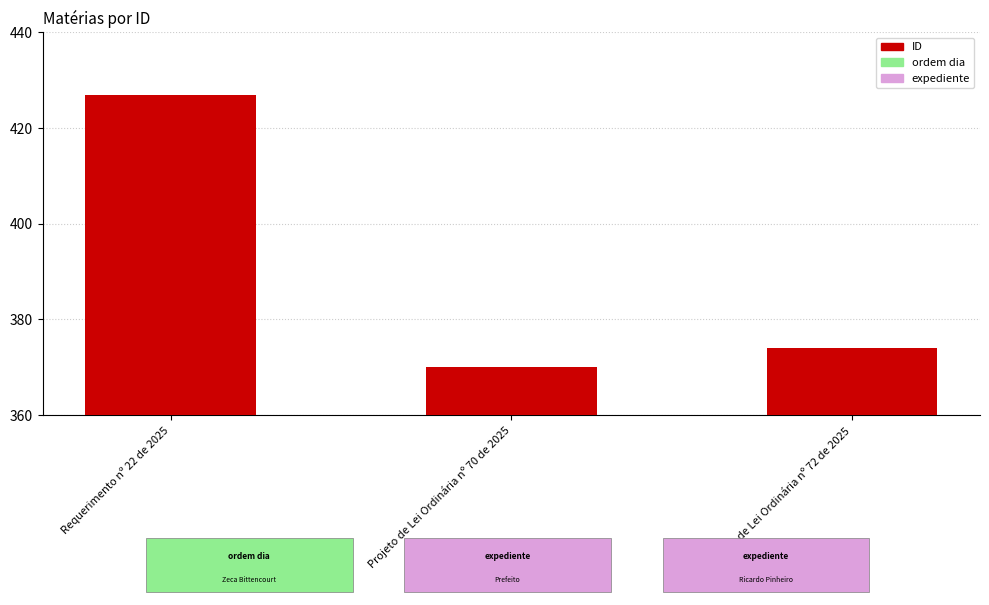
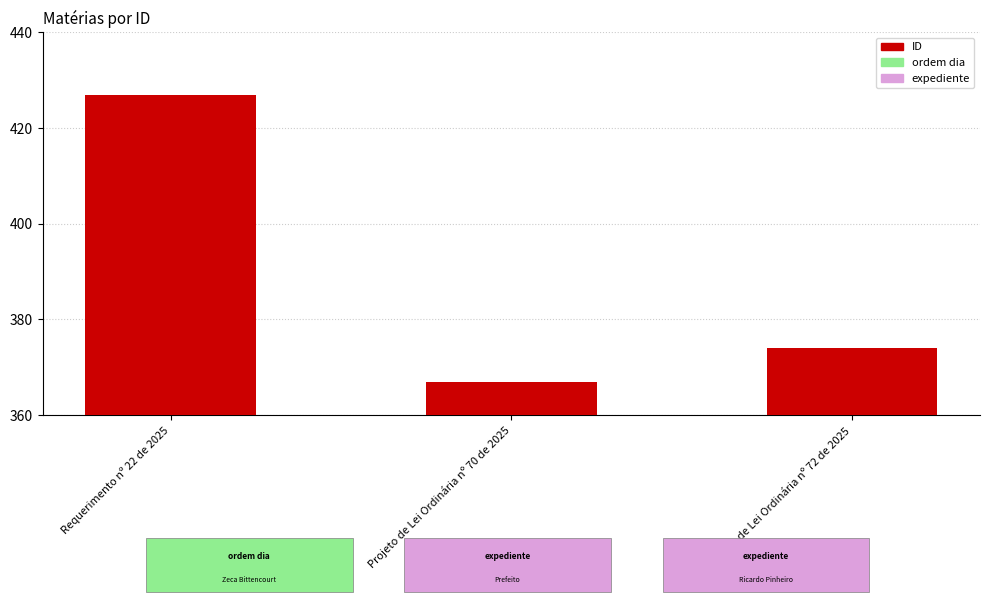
  {
    "Requerimento nº 22 de 2025": 427,
-   "Projeto de Lei Ordinária nº 70 de 2025": 370,
+   "Projeto de Lei Ordinária nº 70 de 2025": 367,
    "Projeto de Lei Ordinária nº 72 de 2025": 374
  }
